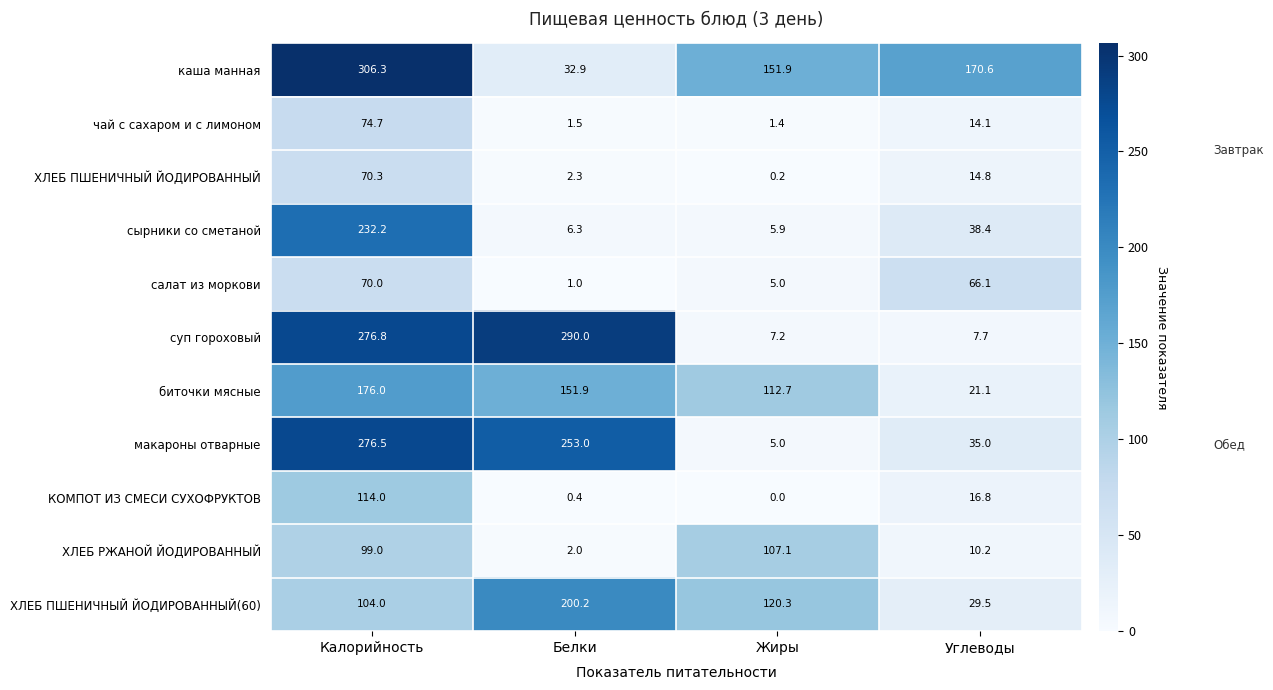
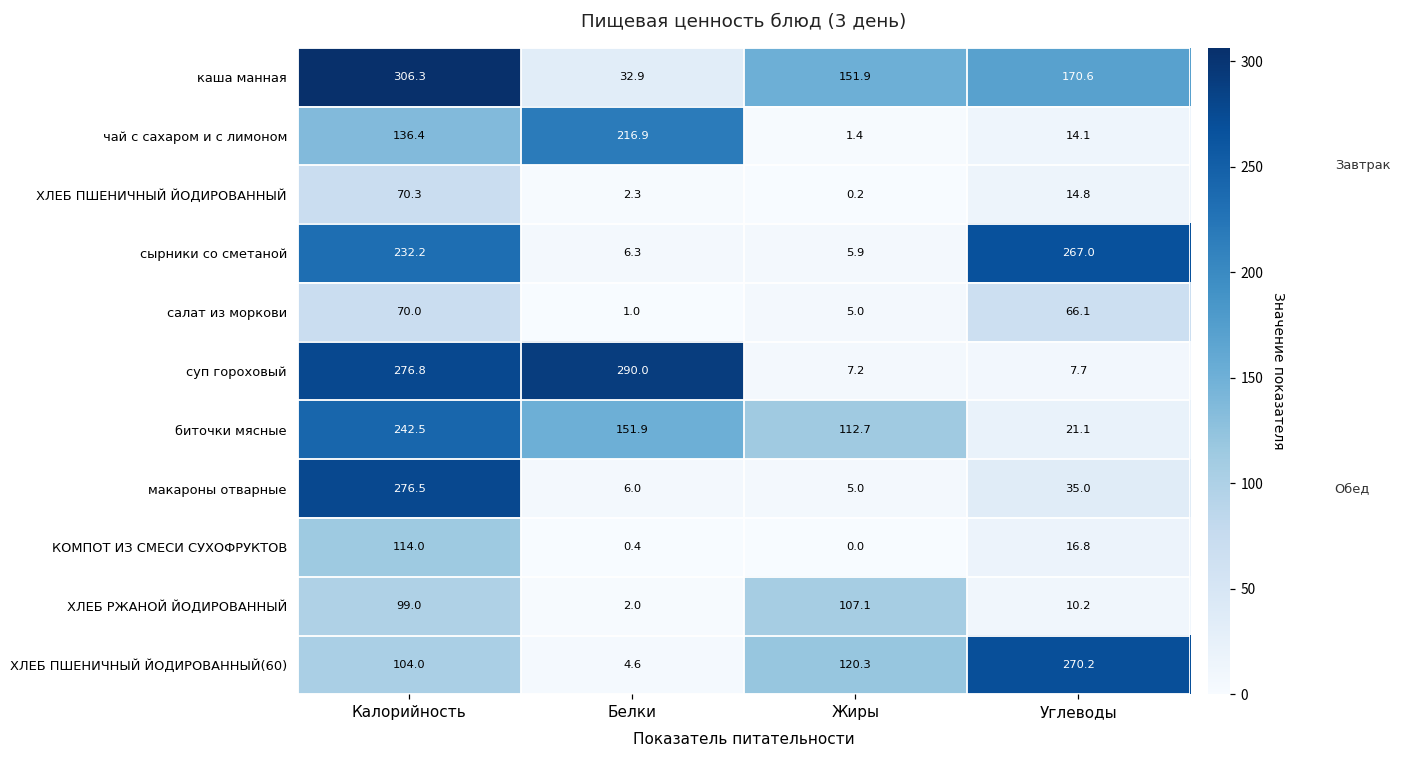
  {
    "каша манная": {
      "Калорийность": 306.3,
      "Белки": 32.9,
      "Жиры": 151.9,
      "Углеводы": 170.6
    },
    "чай с сахаром и с лимоном": {
-     "Калорийность": 74.7,
-     "Белки": 1.5,
+     "Калорийность": 136.4,
+     "Белки": 216.9,
      "Жиры": 1.4,
      "Углеводы": 14.1
    },
    "ХЛЕБ ПШЕНИЧНЫЙ ЙОДИРОВАННЫЙ": {
      "Калорийность": 70.3,
      "Белки": 2.3,
      "Жиры": 0.2,
      "Углеводы": 14.8
    },
    "сырники со сметаной": {
      "Калорийность": 232.2,
      "Белки": 6.3,
      "Жиры": 5.9,
-     "Углеводы": 38.4
+     "Углеводы": 267.0
    },
    "салат из моркови": {
      "Калорийность": 70.0,
      "Белки": 1.0,
      "Жиры": 5.0,
      "Углеводы": 66.1
    },
    "суп гороховый": {
      "Калорийность": 276.8,
      "Белки": 290.0,
      "Жиры": 7.2,
      "Углеводы": 7.7
    },
    "биточки мясные": {
-     "Калорийность": 176.0,
+     "Калорийность": 242.5,
      "Белки": 151.9,
      "Жиры": 112.7,
      "Углеводы": 21.1
    },
    "макароны отварные": {
      "Калорийность": 276.5,
-     "Белки": 253.0,
+     "Белки": 6.0,
      "Жиры": 5.0,
      "Углеводы": 35.0
    },
    "КОМПОТ ИЗ СМЕСИ СУХОФРУКТОВ": {
      "Калорийность": 114.0,
      "Белки": 0.4,
      "Жиры": 0.0,
      "Углеводы": 16.8
    },
    "ХЛЕБ РЖАНОЙ ЙОДИРОВАННЫЙ": {
      "Калорийность": 99.0,
      "Белки": 2.0,
      "Жиры": 107.1,
      "Углеводы": 10.2
    },
    "ХЛЕБ ПШЕНИЧНЫЙ ЙОДИРОВАННЫЙ(60)": {
      "Калорийность": 104.0,
-     "Белки": 200.2,
+     "Белки": 4.6,
      "Жиры": 120.3,
-     "Углеводы": 29.5
+     "Углеводы": 270.2
    }
  }
